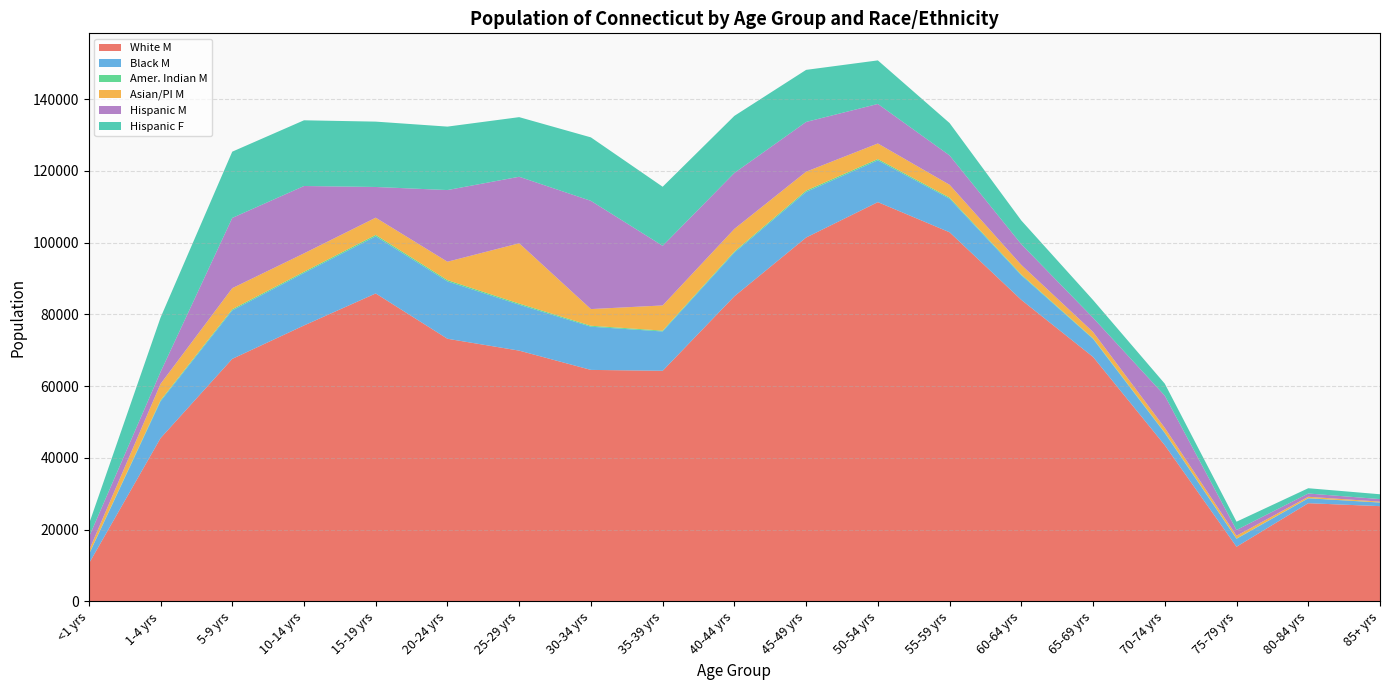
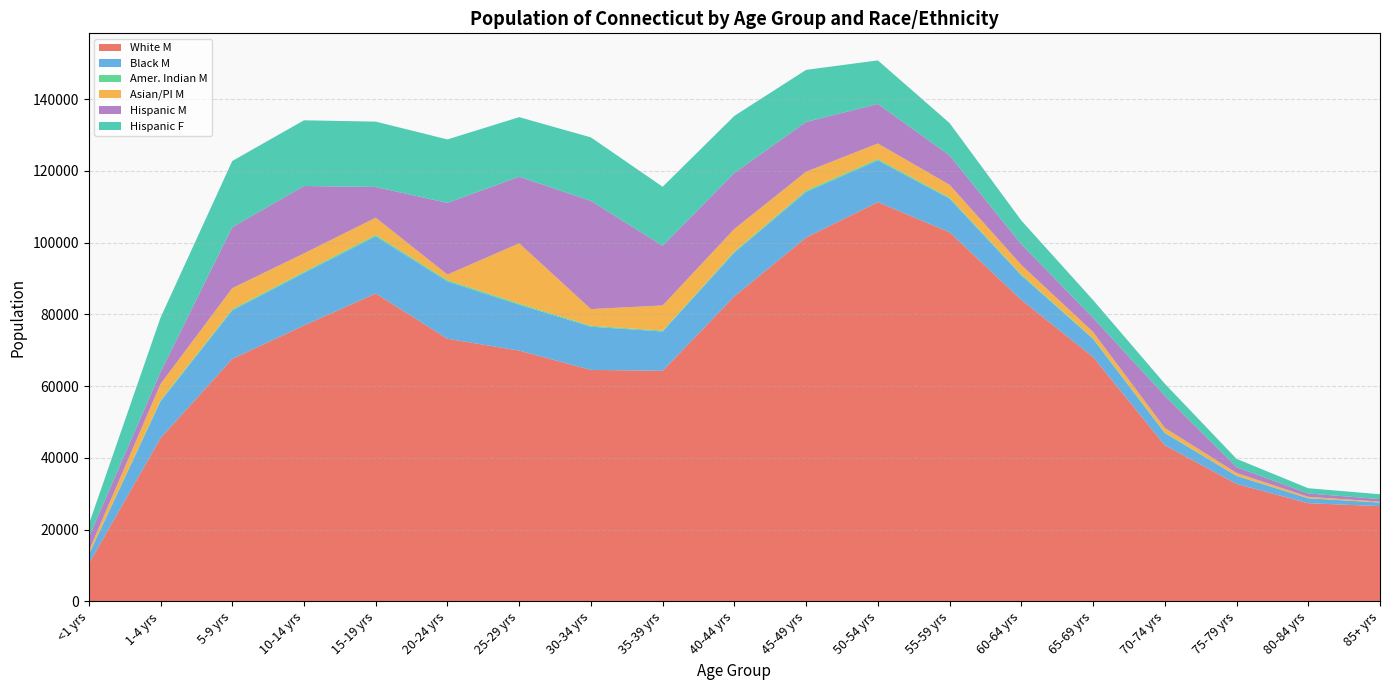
  {
    "White M": {
      "<1 yrs": 11000,
      "1-4 yrs": 46000,
      "5-9 yrs": 68000,
      "10-14 yrs": 77000,
      "15-19 yrs": 86000,
      "20-24 yrs": 73000,
      "25-29 yrs": 70000,
      "30-34 yrs": 65000,
      "35-39 yrs": 64000,
      "40-44 yrs": 85000,
      "45-49 yrs": 101000,
      "50-54 yrs": 111000,
      "55-59 yrs": 103000,
      "60-64 yrs": 84000,
      "65-69 yrs": 68000,
      "70-74 yrs": 44000,
-     "75-79 yrs": 15000,
+     "75-79 yrs": 33000,
      "80-84 yrs": 27000,
      "85+ yrs": 27000
    },
    "Asian/PI M": {
      "<1 yrs": 1000,
      "1-4 yrs": 5000,
      "5-9 yrs": 6000,
      "10-14 yrs": 5000,
      "15-19 yrs": 5000,
-     "20-24 yrs": 5000,
+     "20-24 yrs": 2000,
      "25-29 yrs": 17000,
      "30-34 yrs": 5000,
      "35-39 yrs": 7000,
      "40-44 yrs": 6000,
      "45-49 yrs": 5000,
      "50-54 yrs": 4000,
      "55-59 yrs": 4000,
      "60-64 yrs": 3000,
      "65-69 yrs": 2000,
      "70-74 yrs": 1000,
      "75-79 yrs": 1000
    },
    "Hispanic M": {
      "<1 yrs": 4000,
      "1-4 yrs": 3000,
-     "5-9 yrs": 20000,
+     "5-9 yrs": 17000,
      "10-14 yrs": 19000,
      "15-19 yrs": 9000,
      "20-24 yrs": 20000,
      "25-29 yrs": 19000,
      "30-34 yrs": 30000,
      "35-39 yrs": 17000,
      "40-44 yrs": 16000,
      "45-49 yrs": 14000,
      "50-54 yrs": 11000,
      "55-59 yrs": 8000,
      "60-64 yrs": 6000,
      "65-69 yrs": 4000,
      "70-74 yrs": 9000,
      "75-79 yrs": 2000,
      "80-84 yrs": 1000
    }
  }
